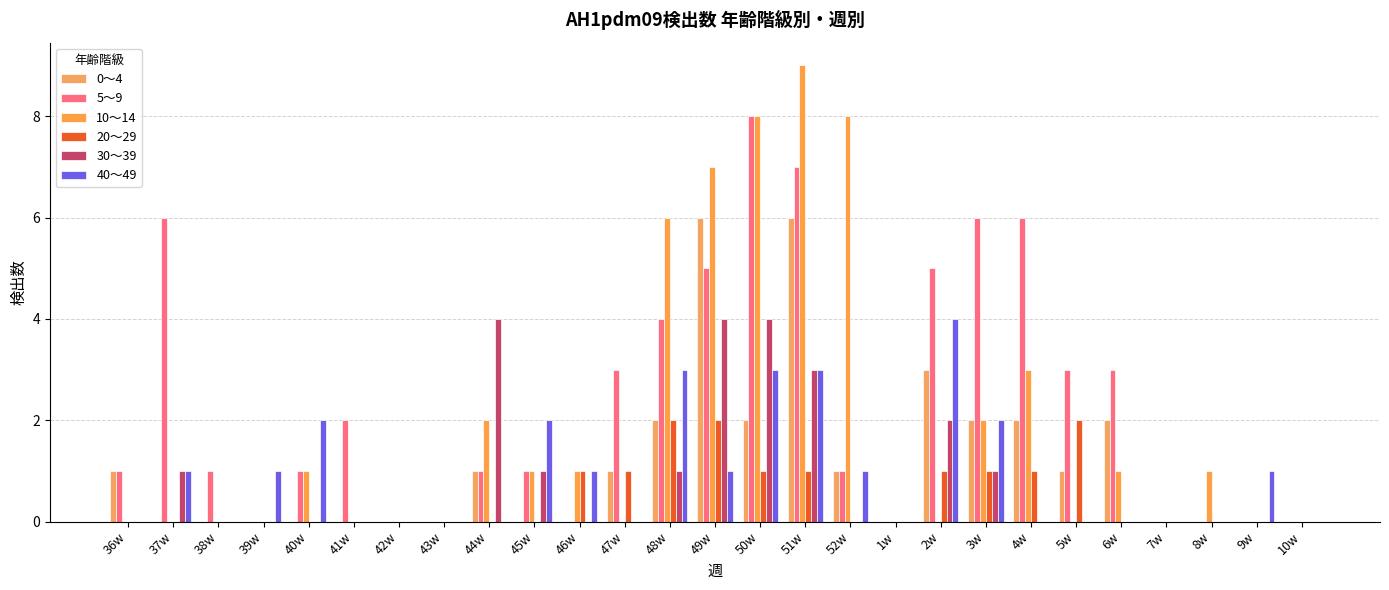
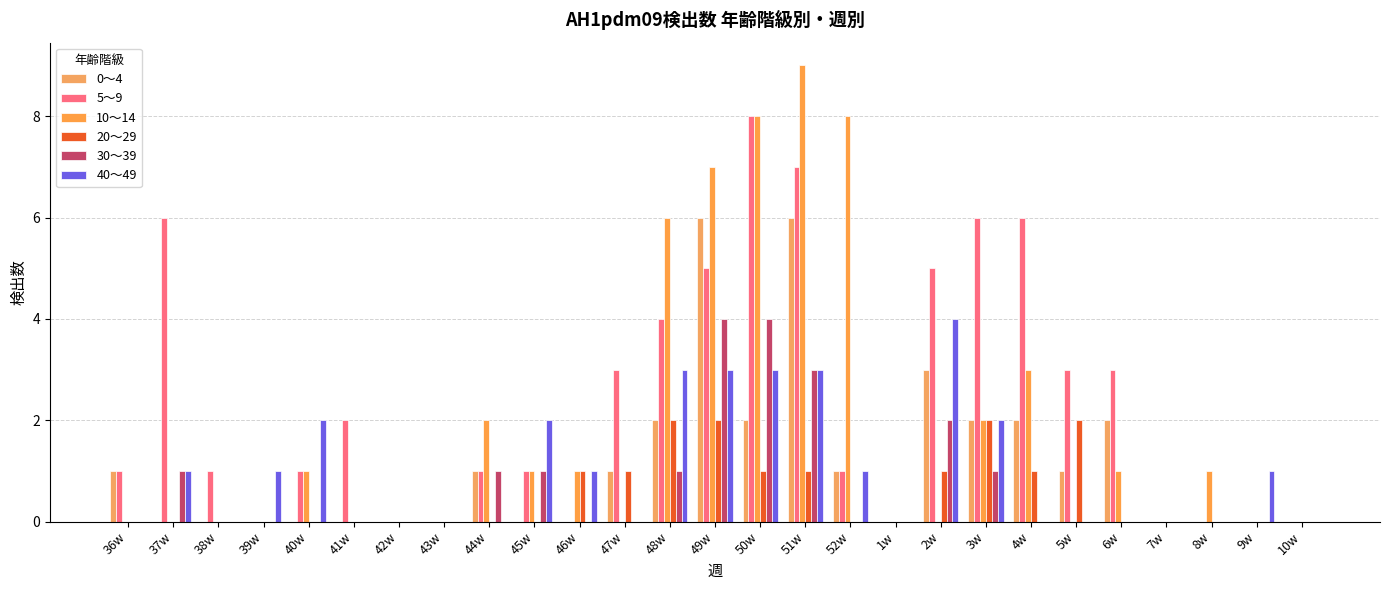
  {
    "5～9": {
      "36w": 1,
      "37w": 6,
      "38w": 1,
      "39w": 0,
      "40w": 1,
      "41w": 2,
      "42w": 0,
      "43w": 0,
      "44w": 1,
      "45w": 1,
      "46w": 0,
      "47w": 3,
      "48w": 4,
      "49w": 5,
      "50w": 8,
      "51w": 7,
      "52w": 1,
      "1w": 0,
      "2w": 5,
      "3w": 6,
      "4w": 6,
      "5w": 3,
      "6w": 3,
      "7w": 0,
      "8w": 0,
      "9w": 0,
      "10w": 0
    },
    "20～29": {
      "36w": 0,
      "37w": 0,
      "38w": 0,
      "39w": 0,
      "40w": 0,
      "41w": 0,
      "42w": 0,
      "43w": 0,
      "44w": 0,
      "45w": 0,
      "46w": 1,
      "47w": 1,
      "48w": 2,
      "49w": 2,
      "50w": 1,
      "51w": 1,
      "52w": 0,
      "1w": 0,
      "2w": 1,
-     "3w": 1,
+     "3w": 2,
      "4w": 1,
      "5w": 2,
      "6w": 0,
      "7w": 0,
      "8w": 0,
      "9w": 0,
      "10w": 0
    },
    "30～39": {
      "36w": 0,
      "37w": 1,
      "38w": 0,
      "39w": 0,
      "40w": 0,
      "41w": 0,
      "42w": 0,
      "43w": 0,
-     "44w": 4,
+     "44w": 1,
      "45w": 1,
      "46w": 0,
      "47w": 0,
      "48w": 1,
      "49w": 4,
      "50w": 4,
      "51w": 3,
      "52w": 0,
      "1w": 0,
      "2w": 2,
      "3w": 1,
      "4w": 0,
      "5w": 0,
      "6w": 0,
      "7w": 0,
      "8w": 0,
      "9w": 0,
      "10w": 0
    },
    "40～49": {
      "36w": 0,
      "37w": 1,
      "38w": 0,
      "39w": 1,
      "40w": 2,
      "41w": 0,
      "42w": 0,
      "43w": 0,
      "44w": 0,
      "45w": 2,
      "46w": 1,
      "47w": 0,
      "48w": 3,
-     "49w": 1,
+     "49w": 3,
      "50w": 3,
      "51w": 3,
      "52w": 1,
      "1w": 0,
      "2w": 4,
      "3w": 2,
      "4w": 0,
      "5w": 0,
      "6w": 0,
      "7w": 0,
      "8w": 0,
      "9w": 1,
      "10w": 0
    }
  }
